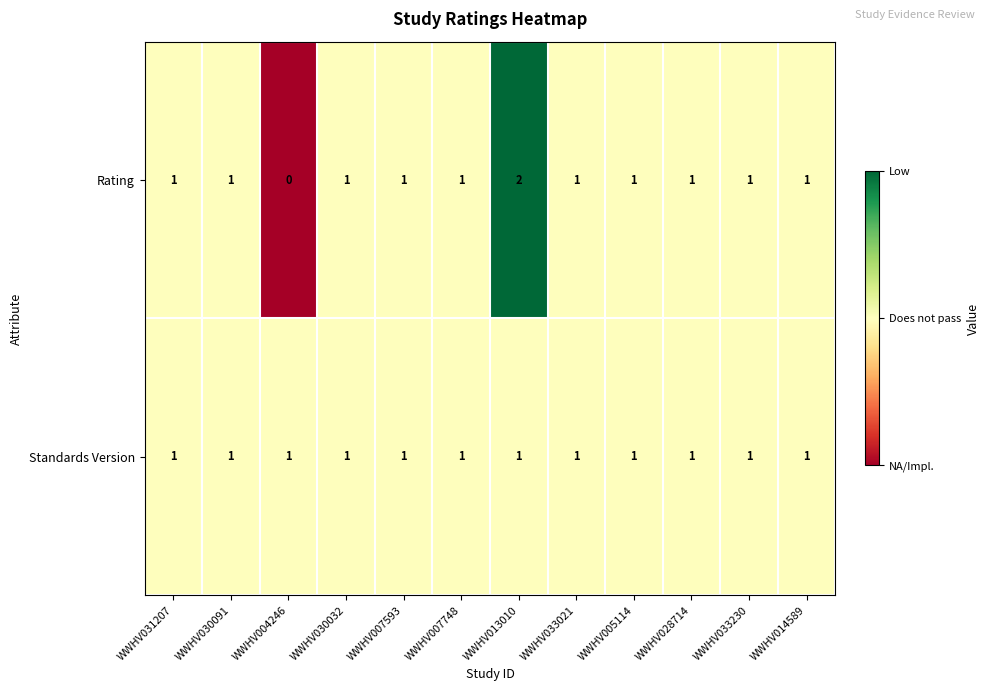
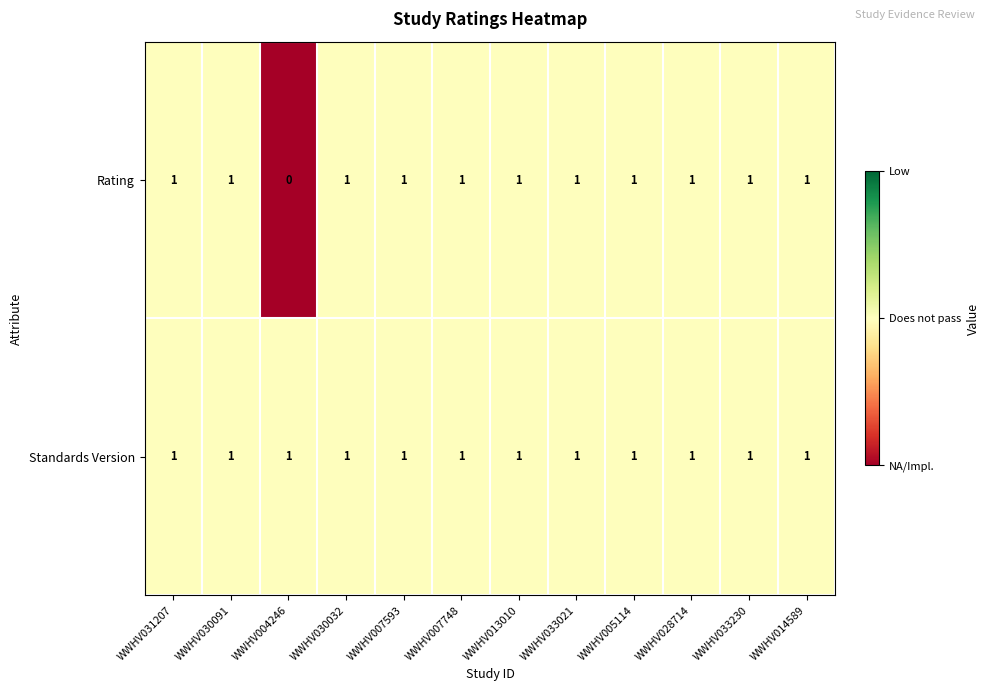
  {
    "Rating": {
      "WWHV031207": 1,
      "WWHV030091": 1,
      "WWHV004246": 0,
      "WWHV030032": 1,
      "WWHV007593": 1,
      "WWHV007748": 1,
-     "WWHV013010": 2,
+     "WWHV013010": 1,
      "WWHV033021": 1,
      "WWHV005114": 1,
      "WWHV028714": 1,
      "WWHV033230": 1,
      "WWHV014589": 1
    },
    "Standards Version": {
      "WWHV031207": 1,
      "WWHV030091": 1,
      "WWHV004246": 1,
      "WWHV030032": 1,
      "WWHV007593": 1,
      "WWHV007748": 1,
      "WWHV013010": 1,
      "WWHV033021": 1,
      "WWHV005114": 1,
      "WWHV028714": 1,
      "WWHV033230": 1,
      "WWHV014589": 1
    }
  }
